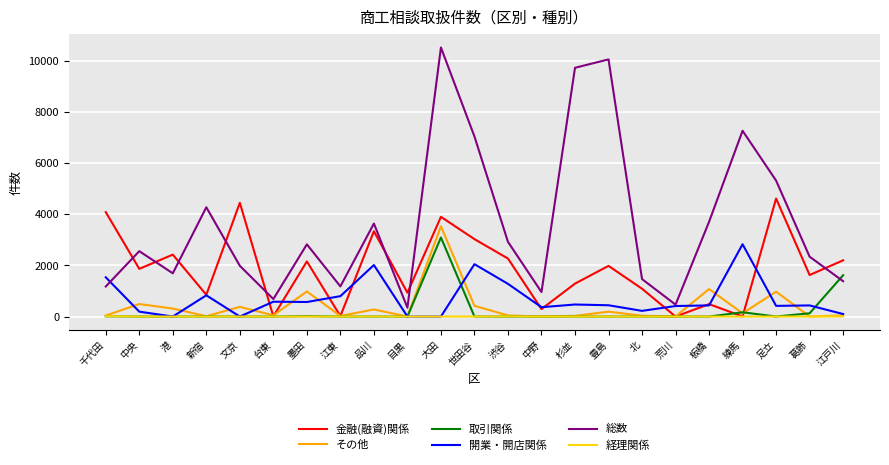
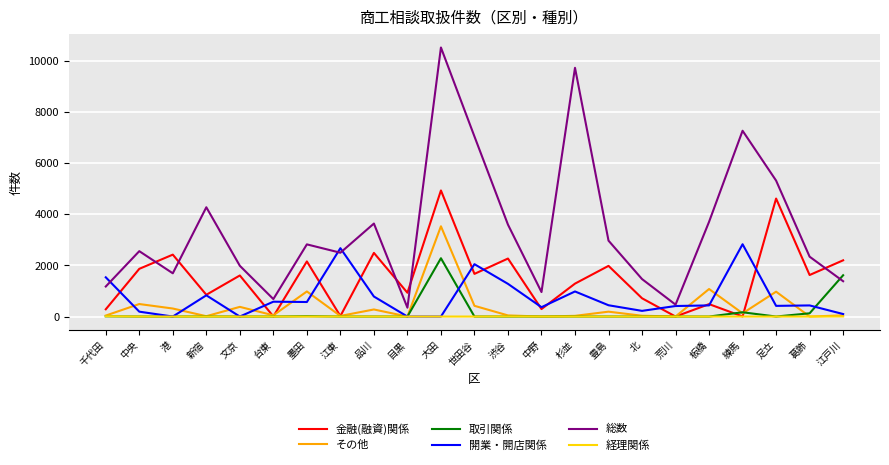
  {
    "金融(融資)関係": {
-     "千代田": 4100,
+     "千代田": 300,
      "中央": 1900,
      "港": 2400,
-     "文京": 4500,
+     "文京": 1600,
      "墨田": 2200,
-     "品川": 3300,
+     "品川": 2500,
      "目黒": 900,
-     "大田": 3900,
-     "世田谷": 3000,
+     "大田": 4900,
+     "世田谷": 1700,
      "渋谷": 2300,
      "杉並": 1300,
      "豊島": 2000,
-     "北": 1100,
+     "北": 700,
      "足立": 4600,
      "葛飾": 1600,
      "江戸川": 2200
    },
    "取引関係": {
-     "大田": 3100,
+     "大田": 2300,
      "葛飾": 100,
      "江戸川": 1600
    },
    "開業・開店関係": {
      "千代田": 1500,
      "中央": 200,
      "台東": 600,
      "墨田": 600,
-     "江東": 800,
-     "品川": 2000,
+     "江東": 2700,
+     "品川": 800,
      "世田谷": 2100,
      "渋谷": 1300,
-     "杉並": 500,
+     "杉並": 1000,
      "豊島": 400,
      "北": 200,
      "練馬": 2800,
      "足立": 400,
      "葛飾": 400
    },
    "総数": {
      "千代田": 1200,
      "中央": 2600,
      "港": 1700,
      "新宿": 4300,
      "文京": 2000,
      "台東": 700,
      "墨田": 2800,
-     "江東": 1200,
+     "江東": 2500,
      "品川": 3600,
      "目黒": 300,
      "大田": 10500,
      "世田谷": 7100,
-     "渋谷": 2900,
+     "渋谷": 3600,
      "中野": 1000,
      "杉並": 9700,
-     "豊島": 10100,
+     "豊島": 3000,
      "北": 1500,
      "板橋": 3700,
      "練馬": 7300,
      "足立": 5300,
      "葛飾": 2300,
      "江戸川": 1400
    }
  }
